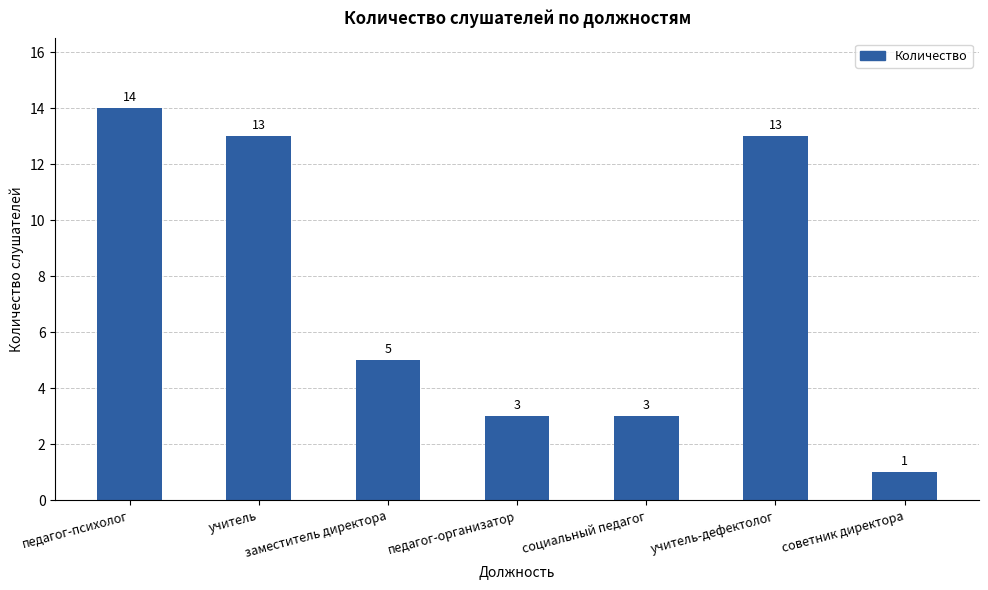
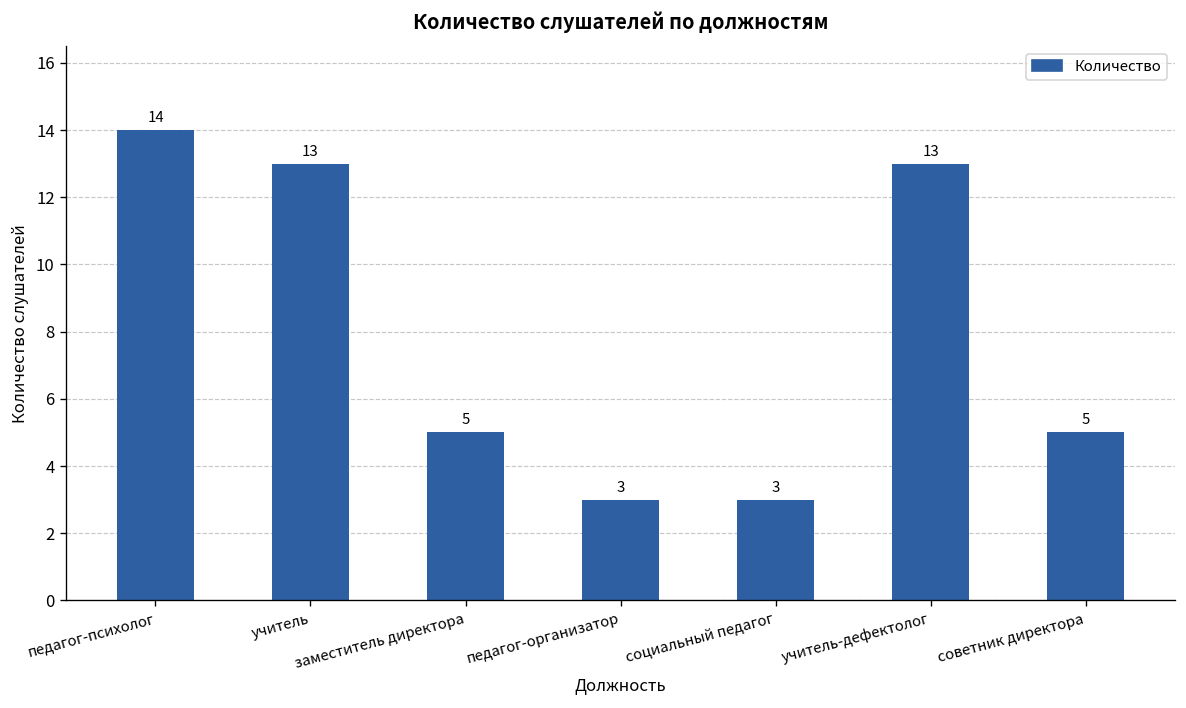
  {
    "педагог-психолог": 14,
    "учитель": 13,
    "заместитель директора": 5,
    "педагог-организатор": 3,
    "социальный педагог": 3,
    "учитель-дефектолог": 13,
-   "советник директора": 1
+   "советник директора": 5
  }
